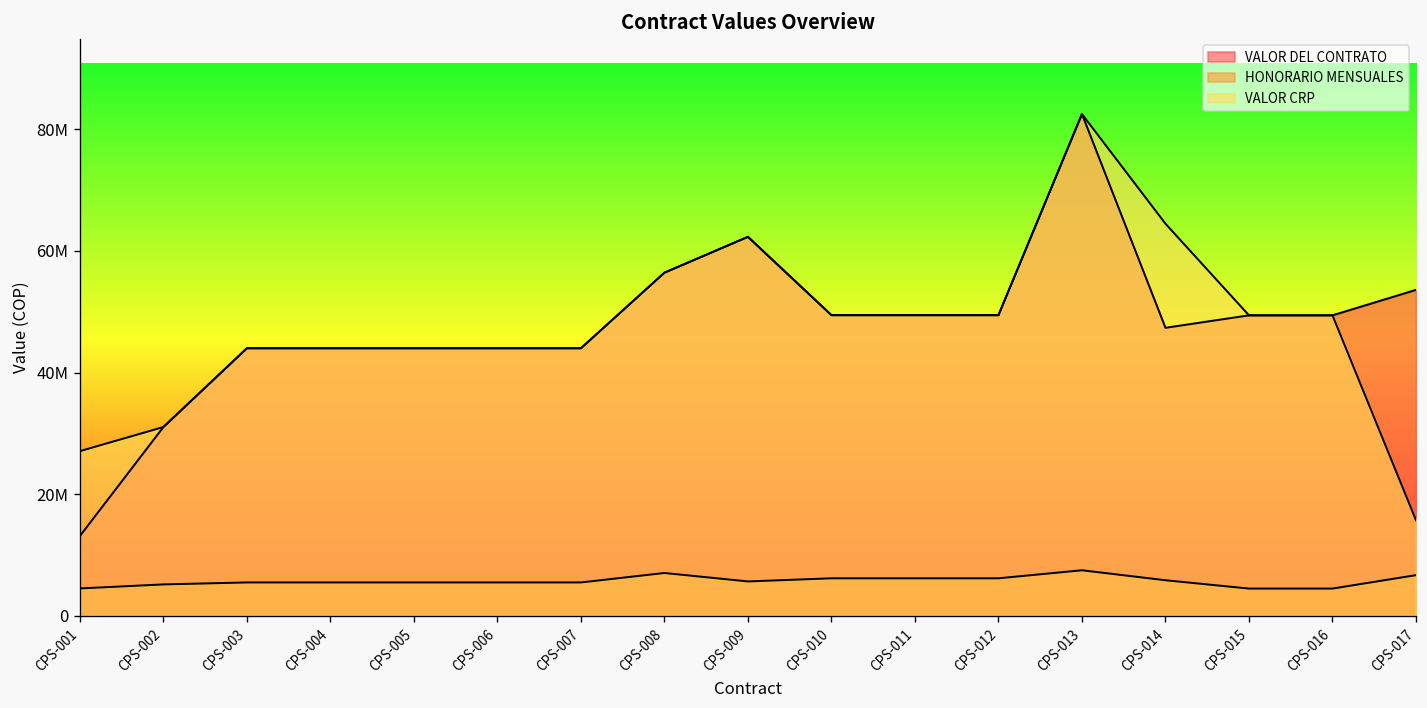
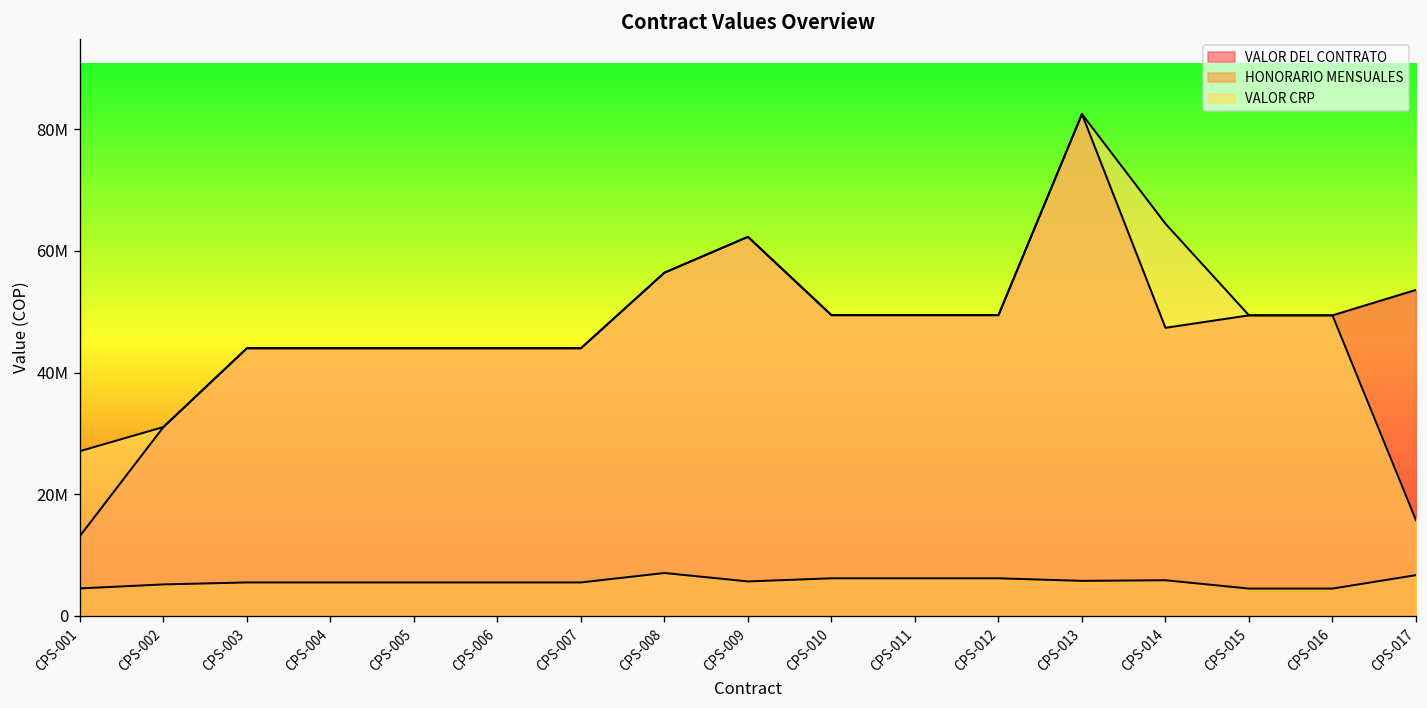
  {
    "VALOR DEL CONTRATO": {
      "CPS-001": 13000000,
      "CPS-014": 47000000,
      "CPS-017": 54000000
    },
    "HONORARIO MENSUALES": {
      "CPS-001": 5000000,
      "CPS-002": 5000000,
      "CPS-003": 6000000,
      "CPS-004": 6000000,
      "CPS-005": 6000000,
      "CPS-006": 6000000,
      "CPS-007": 6000000,
      "CPS-008": 7000000,
      "CPS-009": 6000000,
      "CPS-010": 6000000,
      "CPS-011": 6000000,
      "CPS-012": 6000000,
-     "CPS-013": 8000000,
+     "CPS-013": 6000000,
      "CPS-014": 6000000,
      "CPS-015": 4000000,
      "CPS-016": 4000000,
      "CPS-017": 7000000
    },
    "VALOR CRP": {
      "CPS-001": 27000000,
      "CPS-014": 64000000,
      "CPS-017": 16000000
    }
  }
